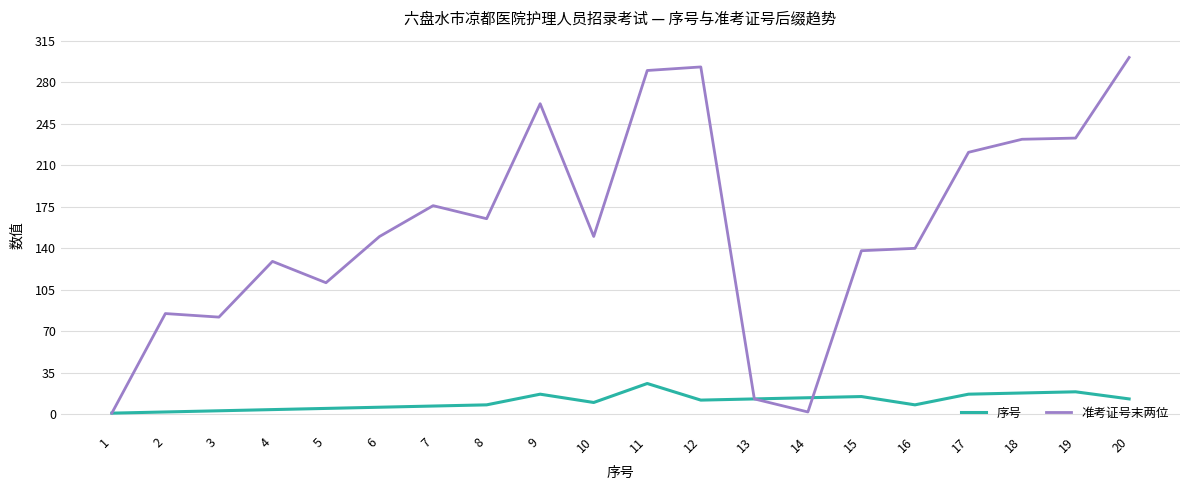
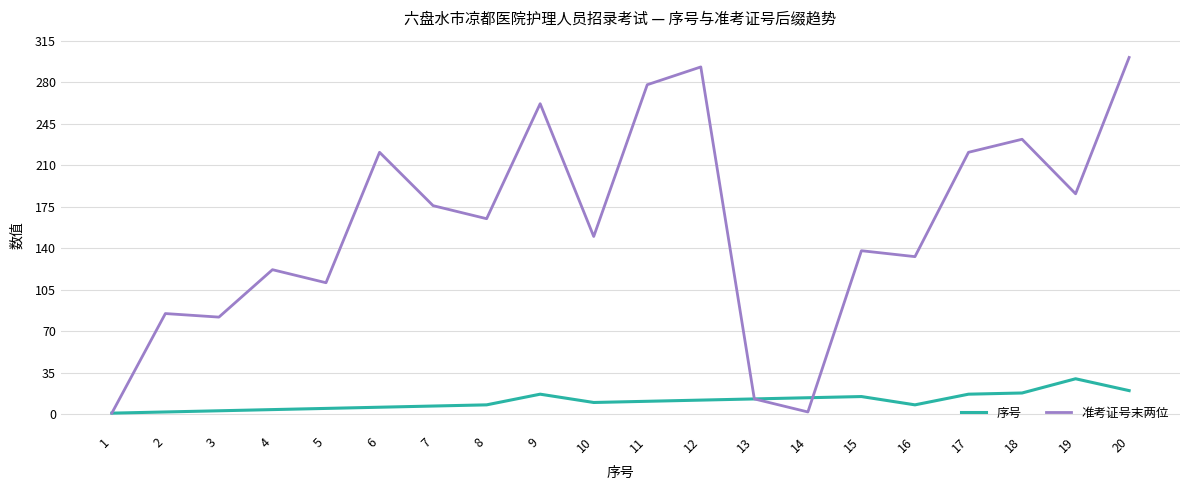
  {
    "序号": {
      "2": 2,
      "3": 3,
      "4": 4,
      "5": 5,
      "6": 6,
      "7": 7,
      "8": 8,
      "9": 17,
      "10": 10,
-     "11": 26,
+     "11": 11,
      "12": 12,
      "14": 14,
      "15": 15,
      "16": 8,
      "17": 17,
      "18": 18,
-     "19": 19,
-     "20": 13
+     "19": 30,
+     "20": 20
    },
    "准考证号末两位": {
      "2": 85,
      "3": 82,
-     "4": 129,
+     "4": 122,
      "5": 111,
-     "6": 150,
+     "6": 221,
      "7": 176,
      "8": 165,
      "9": 262,
      "10": 150,
-     "11": 290,
+     "11": 278,
      "12": 293,
      "14": 2,
      "15": 138,
-     "16": 140,
+     "16": 133,
      "17": 221,
      "18": 232,
-     "19": 233,
+     "19": 186,
      "20": 301
    }
  }
